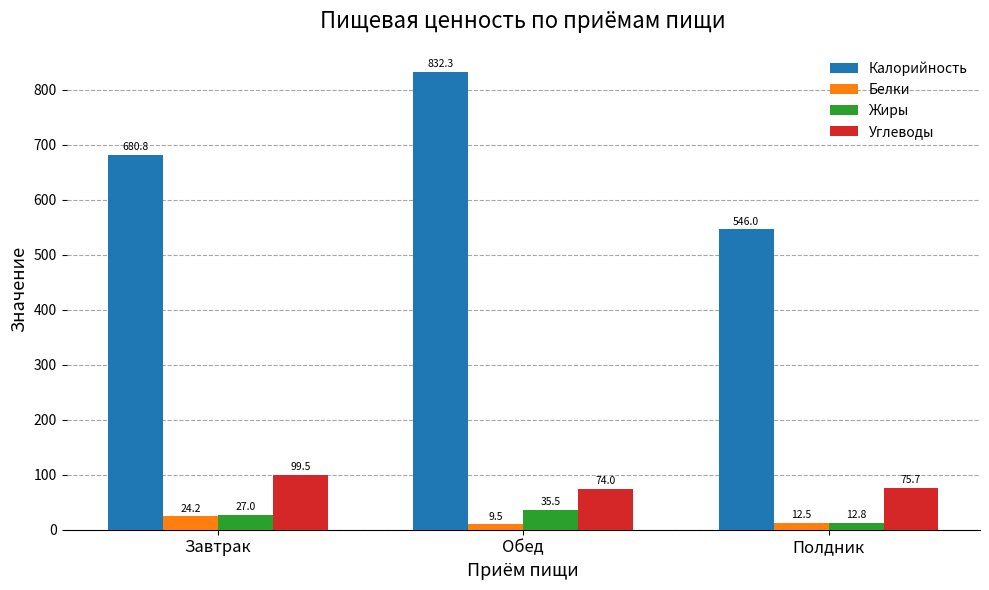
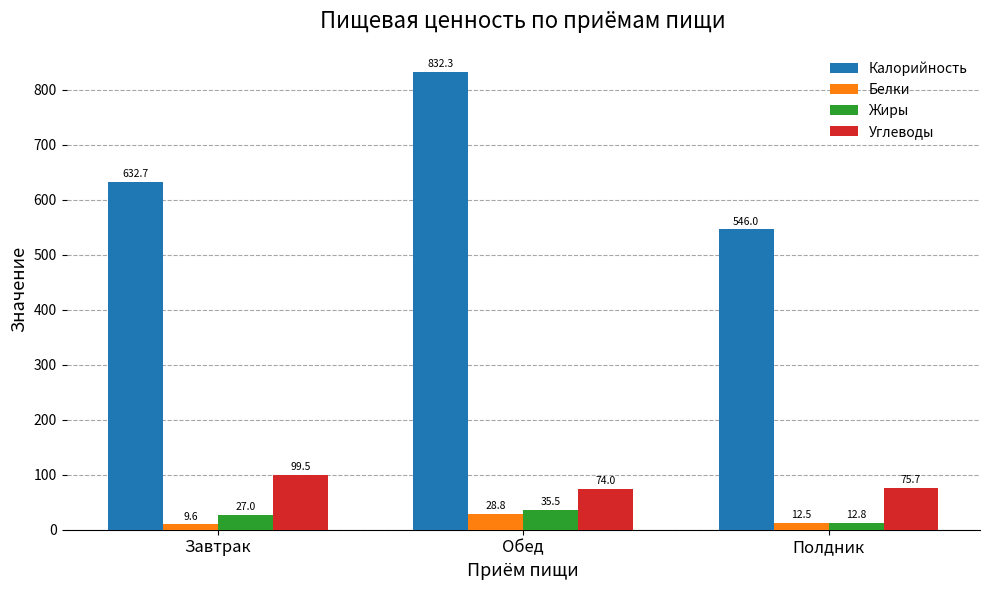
  {
    "Калорийность": {
-     "Завтрак": 680.8,
+     "Завтрак": 632.7,
      "Обед": 832.3,
      "Полдник": 546.0
    },
    "Белки": {
-     "Завтрак": 24.2,
-     "Обед": 9.5,
+     "Завтрак": 9.6,
+     "Обед": 28.8,
      "Полдник": 12.5
    },
    "Жиры": {
      "Завтрак": 27.0,
      "Обед": 35.5,
      "Полдник": 12.8
    },
    "Углеводы": {
      "Завтрак": 99.5,
      "Обед": 74.0,
      "Полдник": 75.7
    }
  }
